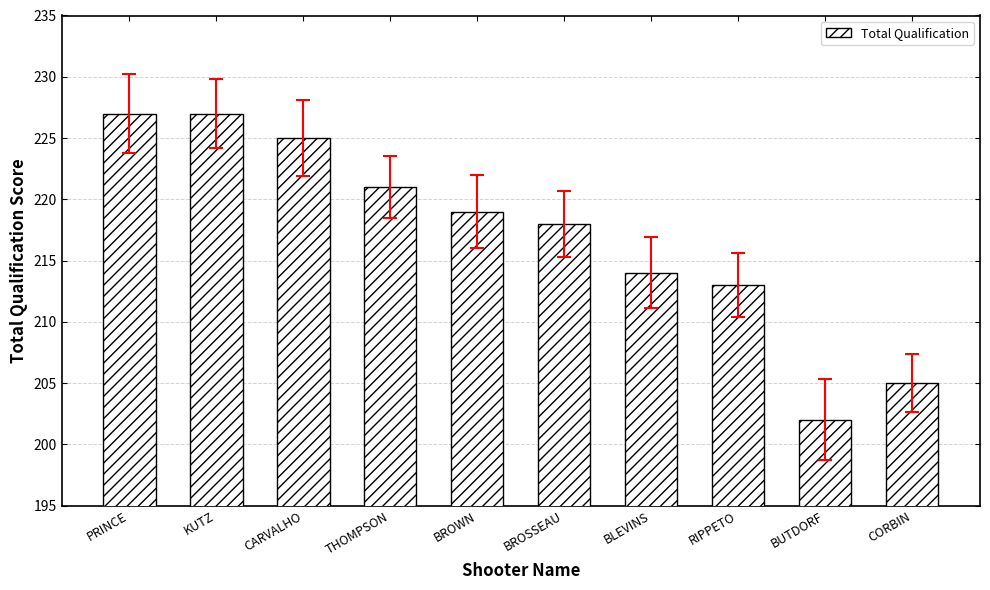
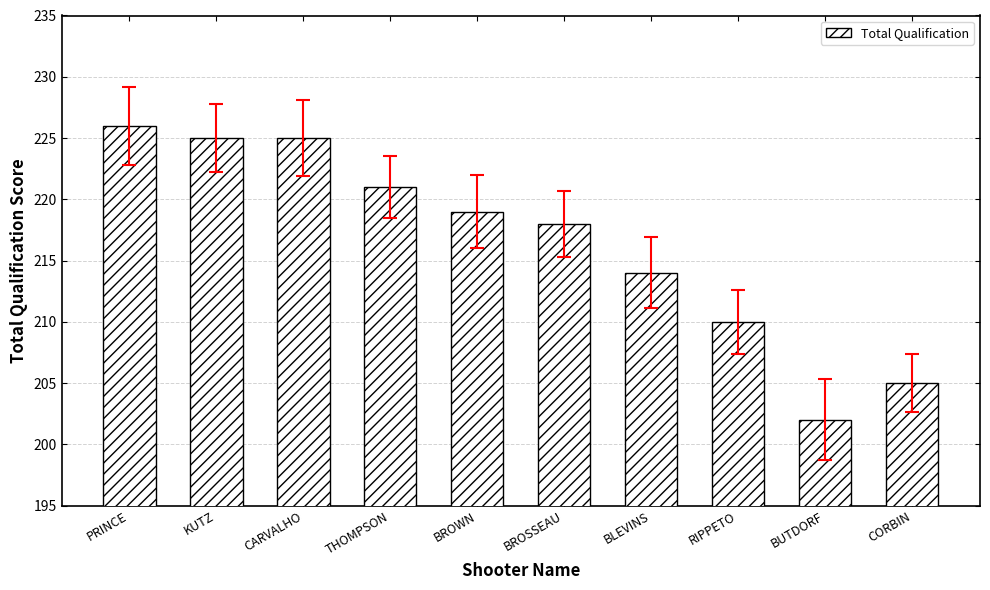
  {
    "Total Qualification": {
-     "PRINCE": 227,
-     "KUTZ": 227,
+     "PRINCE": 226,
+     "KUTZ": 225,
      "CARVALHO": 225,
      "THOMPSON": 221,
      "BROWN": 219,
      "BROSSEAU": 218,
      "BLEVINS": 214,
-     "RIPPETO": 213,
+     "RIPPETO": 210,
      "BUTDORF": 202,
      "CORBIN": 205
    }
  }
